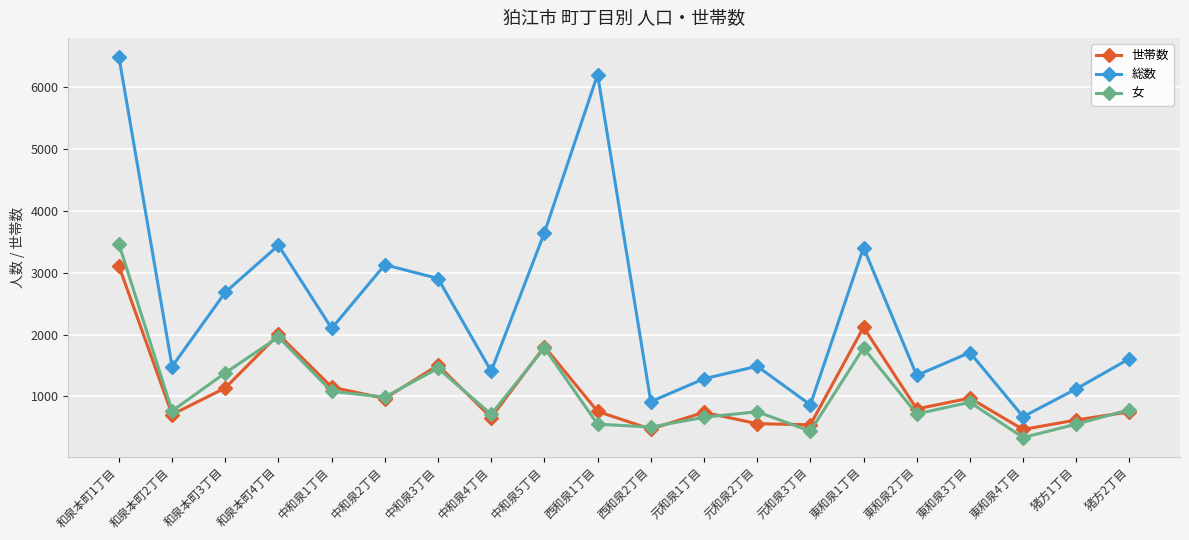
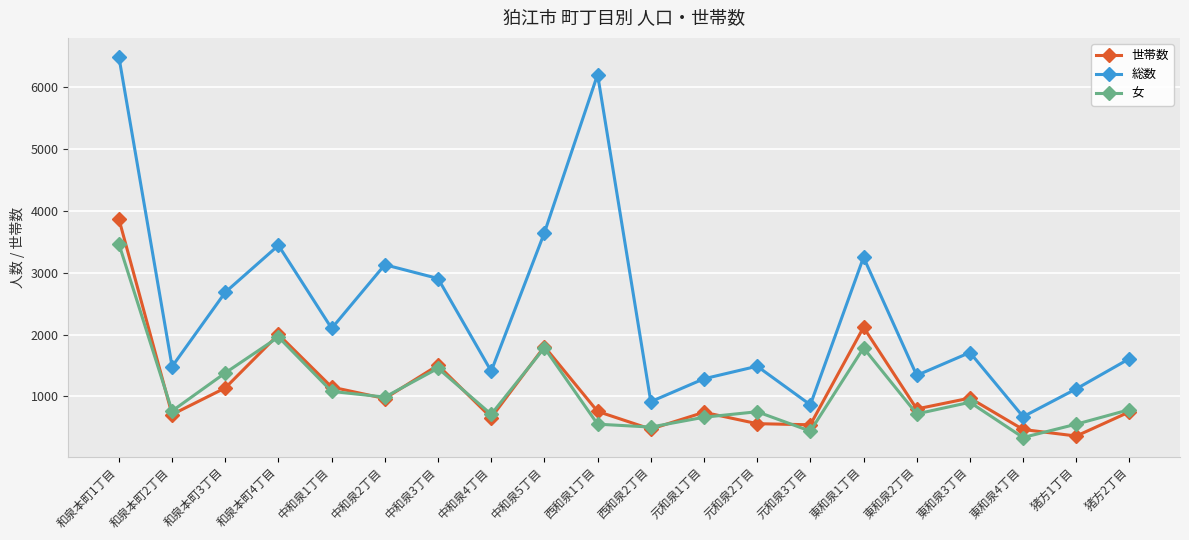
  {
    "世帯数": {
-     "和泉本町1丁目": 3100,
+     "和泉本町1丁目": 3900,
      "和泉本町2丁目": 700,
      "和泉本町3丁目": 1100,
      "和泉本町4丁目": 2000,
      "中和泉1丁目": 1200,
      "中和泉3丁目": 1500,
      "中和泉4丁目": 700,
      "西和泉1丁目": 800,
      "元和泉1丁目": 700,
      "元和泉2丁目": 600,
      "元和泉3丁目": 500,
      "東和泉1丁目": 2100,
      "東和泉2丁目": 800,
      "東和泉3丁目": 1000,
      "東和泉4丁目": 500,
-     "猪方1丁目": 600
+     "猪方1丁目": 400
    },
    "総数": {
      "和泉本町1丁目": 6500,
      "和泉本町2丁目": 1500,
      "和泉本町3丁目": 2700,
      "和泉本町4丁目": 3400,
      "中和泉1丁目": 2100,
      "中和泉2丁目": 3100,
      "中和泉3丁目": 2900,
      "中和泉4丁目": 1400,
      "中和泉5丁目": 3600,
      "西和泉1丁目": 6200,
      "西和泉2丁目": 900,
      "元和泉1丁目": 1300,
      "元和泉2丁目": 1500,
      "元和泉3丁目": 900,
-     "東和泉1丁目": 3400,
+     "東和泉1丁目": 3300,
      "東和泉2丁目": 1300,
      "東和泉3丁目": 1700,
      "東和泉4丁目": 700,
      "猪方1丁目": 1100,
      "猪方2丁目": 1600
    },
    "女": {
      "和泉本町1丁目": 3500,
      "和泉本町2丁目": 800,
      "和泉本町3丁目": 1400,
      "和泉本町4丁目": 2000,
      "中和泉1丁目": 1100,
      "中和泉3丁目": 1500,
      "中和泉4丁目": 700,
      "西和泉1丁目": 600,
      "元和泉1丁目": 700,
      "元和泉2丁目": 800,
      "元和泉3丁目": 400,
      "東和泉1丁目": 1800,
      "東和泉2丁目": 700,
      "東和泉3丁目": 900,
      "東和泉4丁目": 300,
      "猪方1丁目": 600
    }
  }
